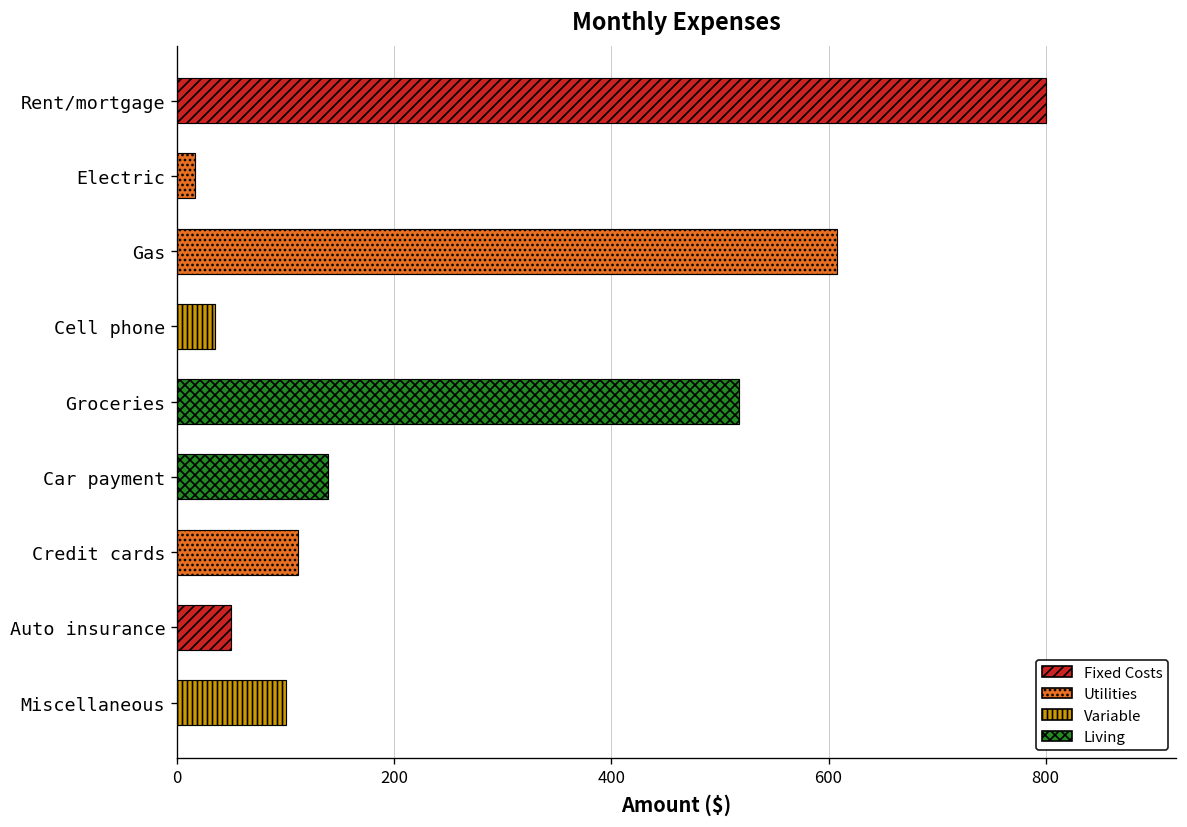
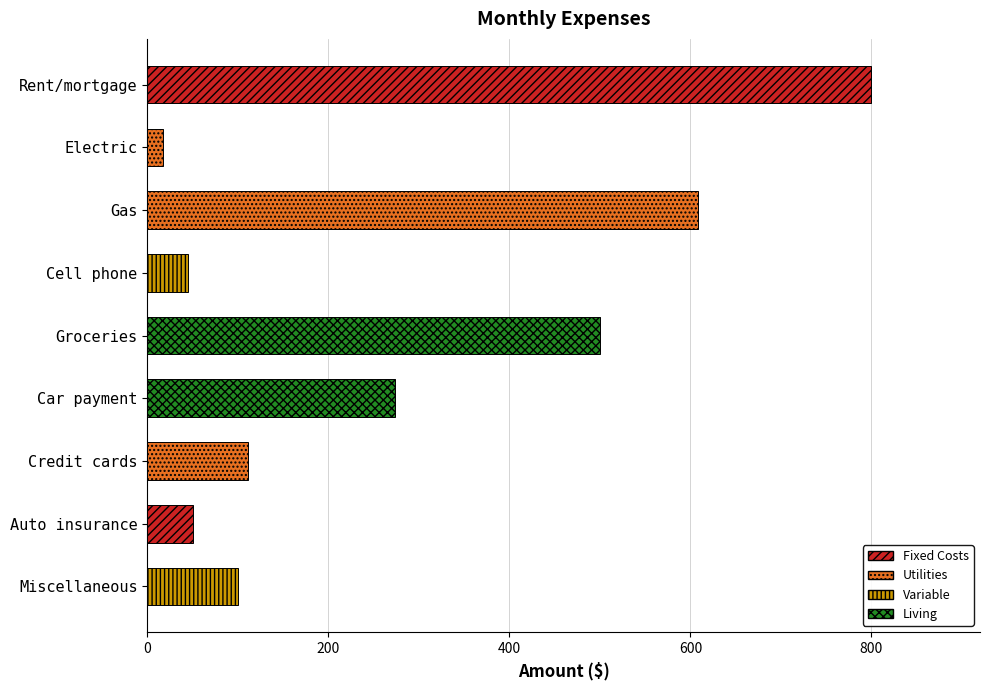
  {
    "Rent/mortgage": 800,
    "Electric": 20,
    "Gas": 610,
-   "Cell phone": 40,
-   "Groceries": 520,
-   "Car payment": 140,
+   "Cell phone": 50,
+   "Groceries": 500,
+   "Car payment": 270,
    "Credit cards": 110,
    "Auto insurance": 50,
    "Miscellaneous": 100
  }
